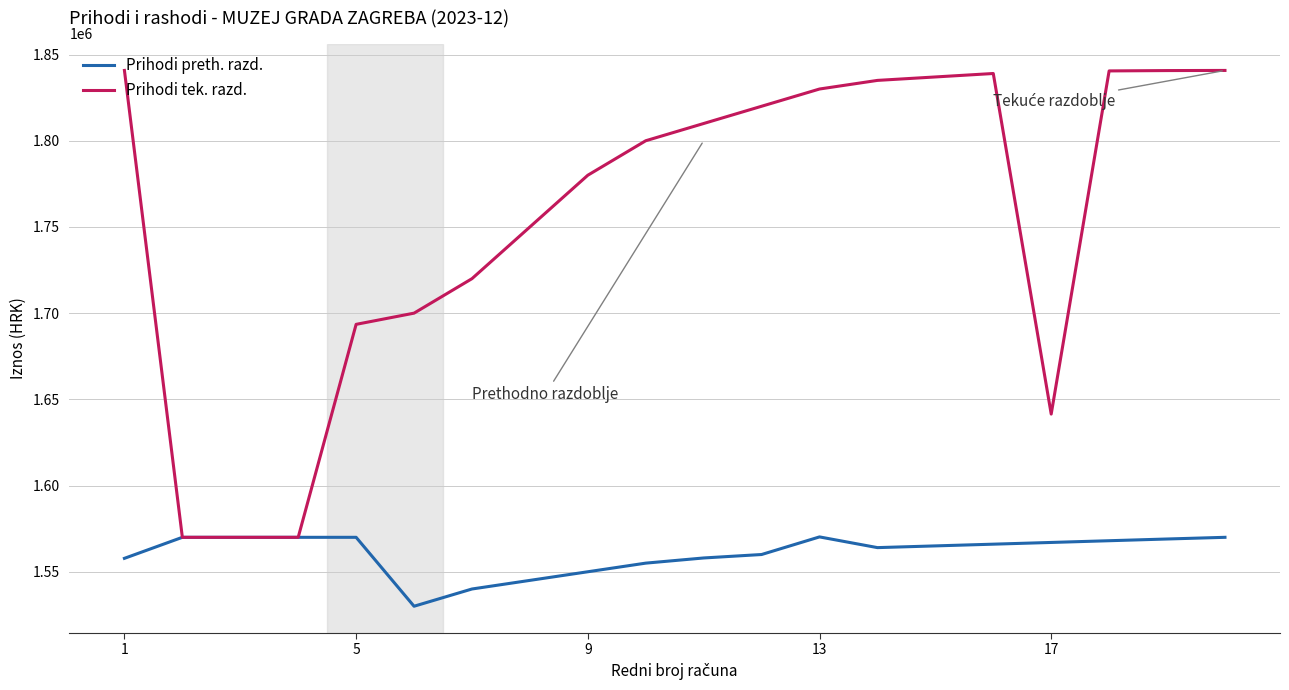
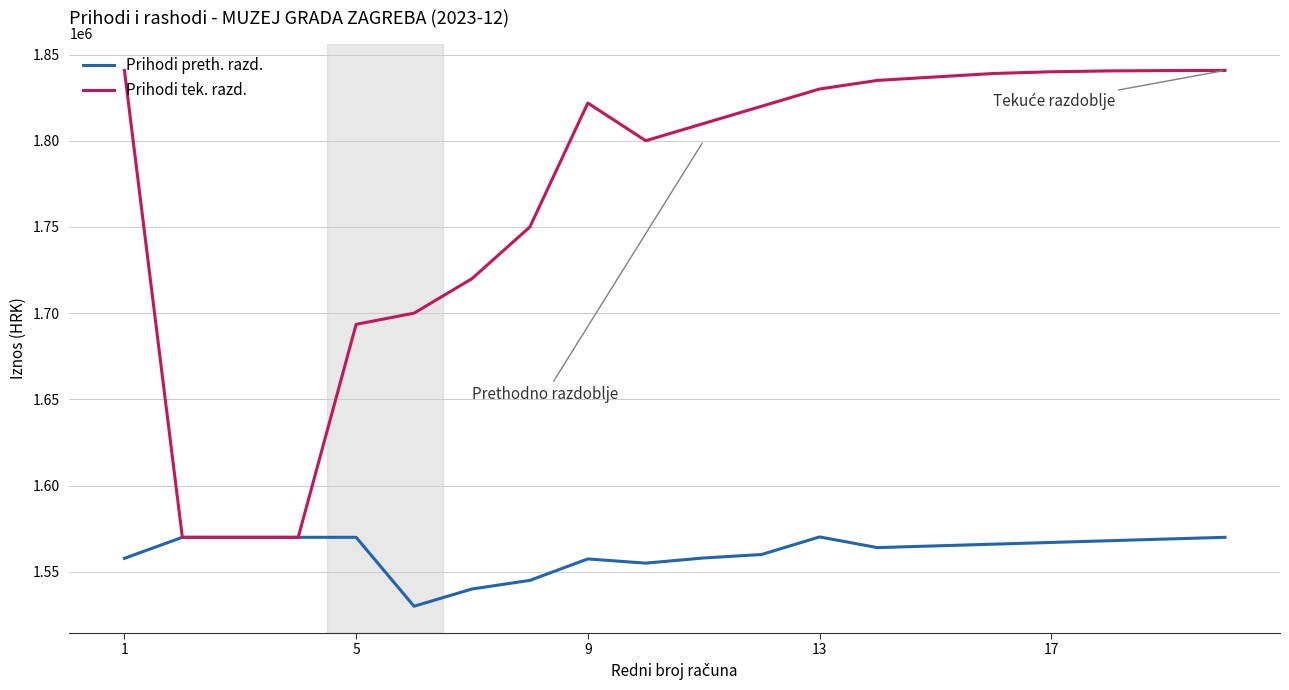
  {
    "Prihodi preth. razd.": {
      "1": 1558000,
      "5": 1570000,
-     "9": 1550000,
+     "9": 1557000,
      "13": 1570000,
      "17": 1567000
    },
    "Prihodi tek. razd.": {
      "1": 1841000,
      "5": 1694000,
-     "9": 1780000,
+     "9": 1822000,
      "13": 1830000,
-     "17": 1641000
+     "17": 1840000
    }
  }
